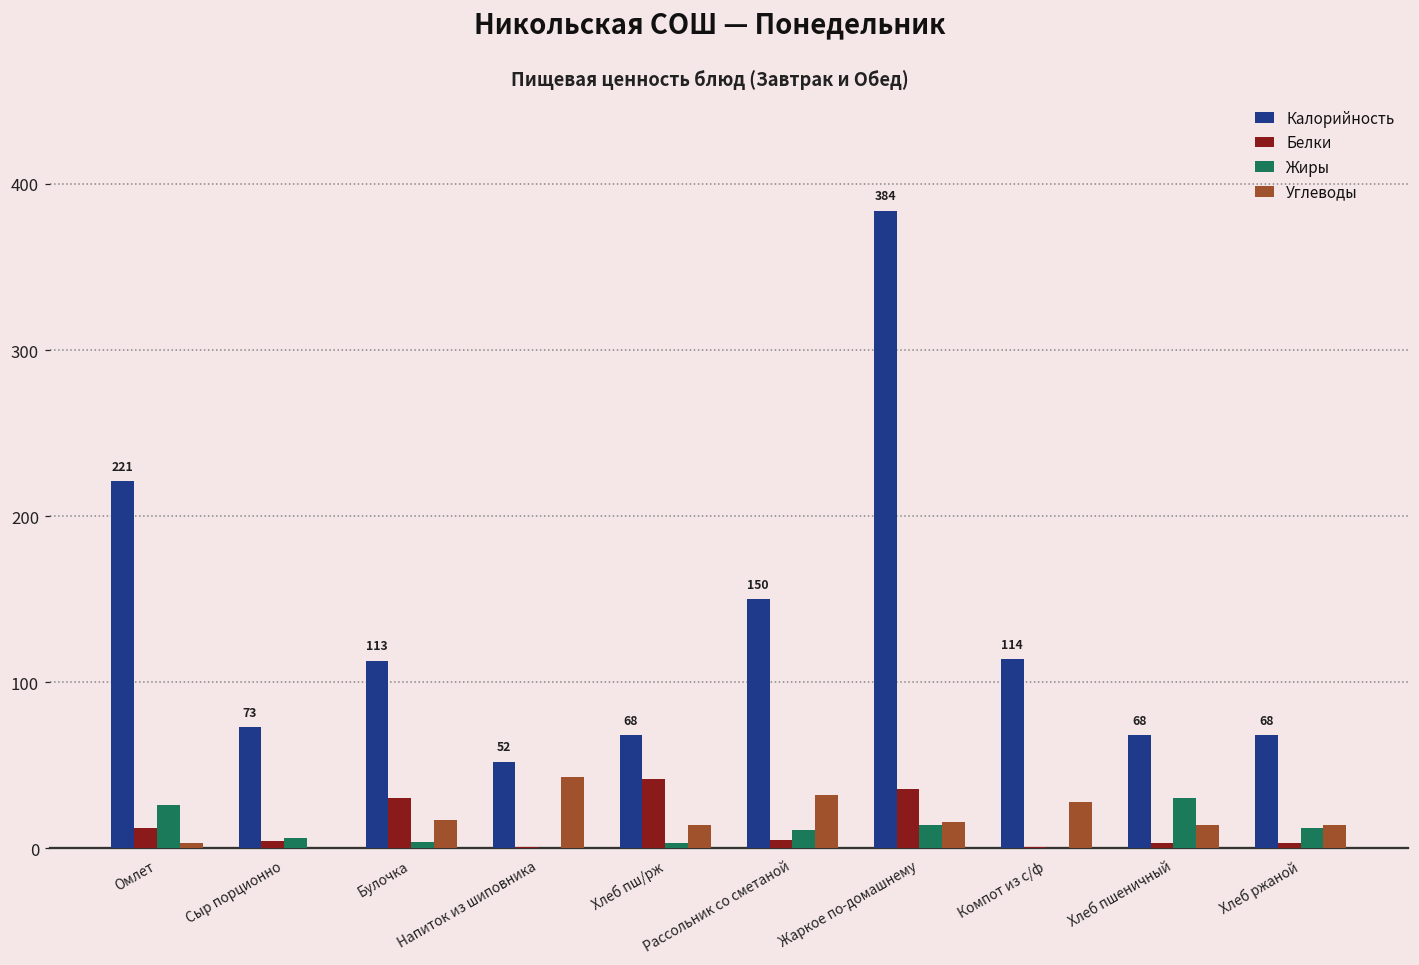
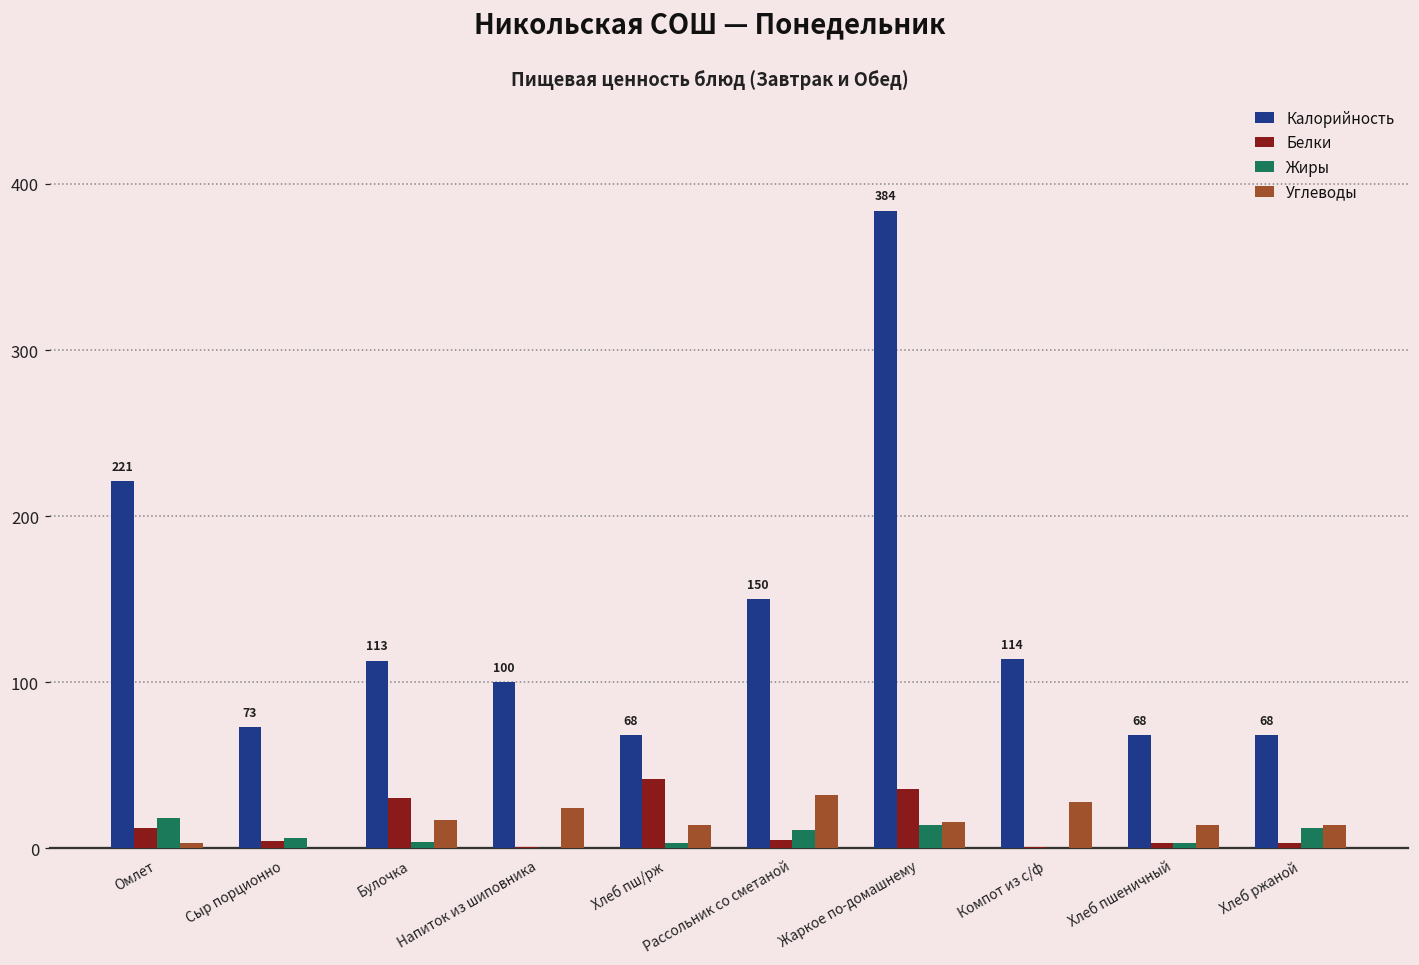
  {
    "Калорийность": {
      "Омлет": 221,
      "Сыр порционно": 73,
      "Булочка": 113,
-     "Напиток из шиповника": 52,
+     "Напиток из шиповника": 100,
      "Хлеб пш/рж": 68,
      "Рассольник со сметаной": 150,
      "Жаркое по-домашнему": 384,
      "Компот из с/ф": 114,
      "Хлеб пшеничный": 68,
      "Хлеб ржаной": 68
    },
    "Белки": {
      "Омлет": 12,
      "Сыр порционно": 5,
      "Булочка": 30,
      "Хлеб пш/рж": 42,
      "Рассольник со сметаной": 5,
      "Жаркое по-домашнему": 36,
      "Хлеб пшеничный": 3,
      "Хлеб ржаной": 3
    },
    "Жиры": {
-     "Омлет": 26,
+     "Омлет": 18,
      "Сыр порционно": 6,
      "Булочка": 4,
      "Напиток из шиповника": 0,
      "Хлеб пш/рж": 3,
      "Рассольник со сметаной": 11,
      "Жаркое по-домашнему": 14,
      "Компот из с/ф": 0,
-     "Хлеб пшеничный": 30,
+     "Хлеб пшеничный": 3,
      "Хлеб ржаной": 12
    },
    "Углеводы": {
      "Омлет": 3,
      "Сыр порционно": 0,
      "Булочка": 17,
-     "Напиток из шиповника": 43,
+     "Напиток из шиповника": 24,
      "Хлеб пш/рж": 14,
      "Рассольник со сметаной": 32,
      "Жаркое по-домашнему": 16,
      "Компот из с/ф": 28,
      "Хлеб пшеничный": 14,
      "Хлеб ржаной": 14
    }
  }
